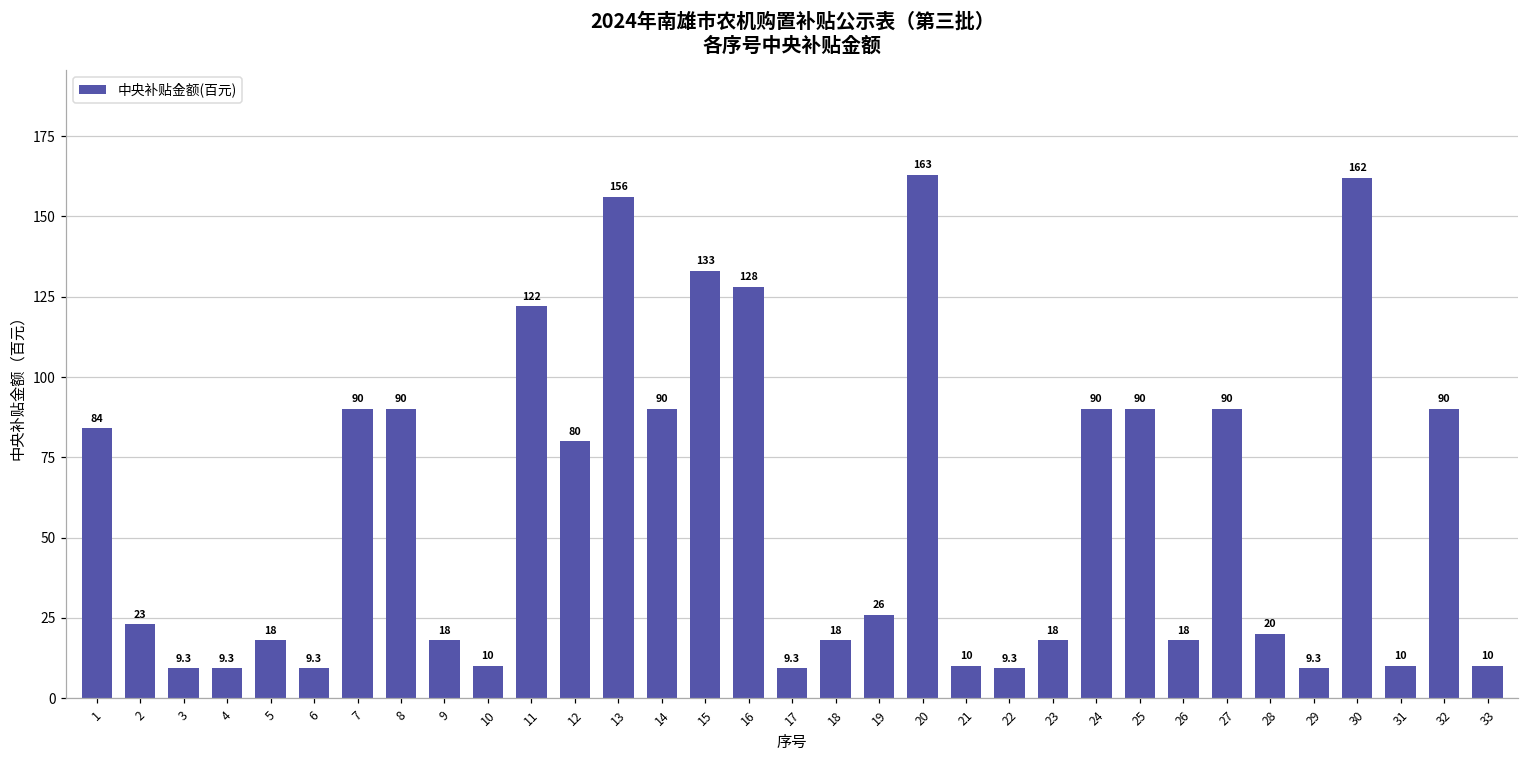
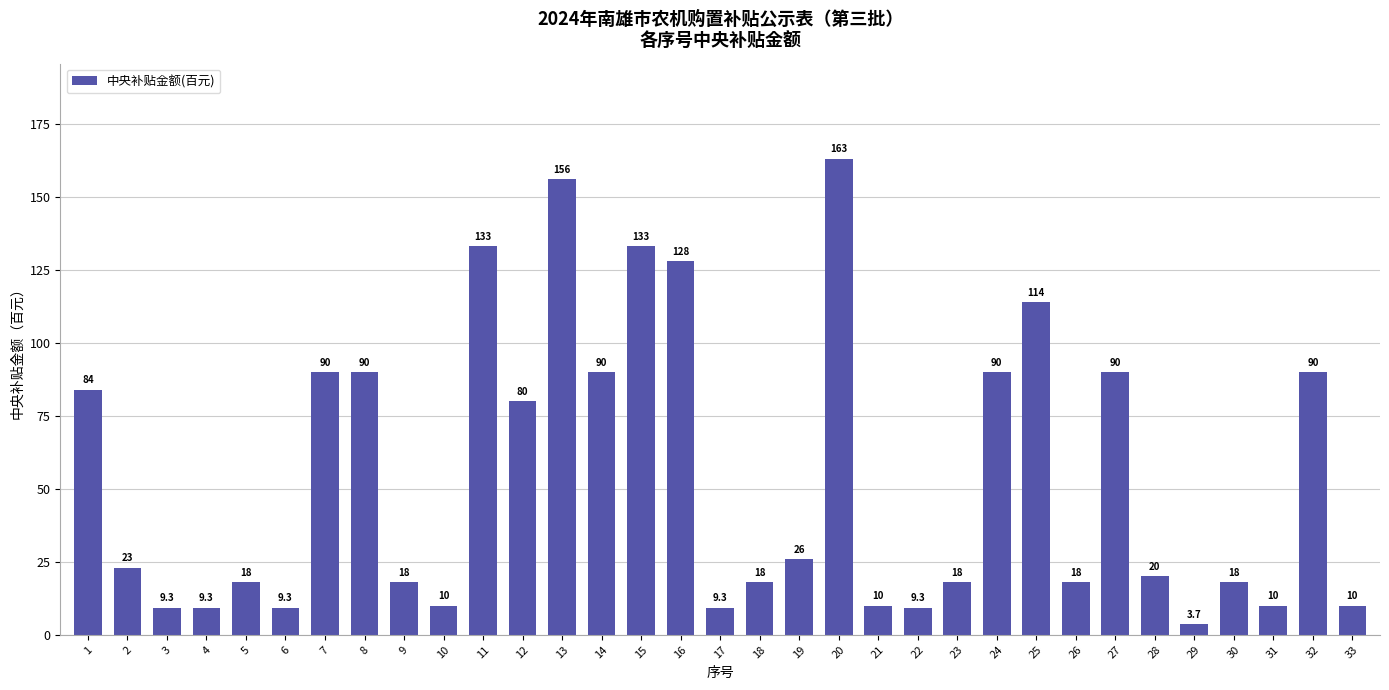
  {
    "1": 84,
    "2": 23,
    "3": 9.3,
    "4": 9.3,
    "5": 18,
    "6": 9.3,
    "7": 90,
    "8": 90,
    "9": 18,
    "10": 10,
-   "11": 122,
+   "11": 133,
    "12": 80,
    "13": 156,
    "14": 90,
    "15": 133,
    "16": 128,
    "17": 9.3,
    "18": 18,
    "19": 26,
    "20": 163,
    "21": 10,
    "22": 9.3,
    "23": 18,
    "24": 90,
-   "25": 90,
+   "25": 114,
    "26": 18,
    "27": 90,
    "28": 20,
-   "29": 9.3,
-   "30": 162,
+   "29": 3.7,
+   "30": 18,
    "31": 10,
    "32": 90,
    "33": 10
  }
